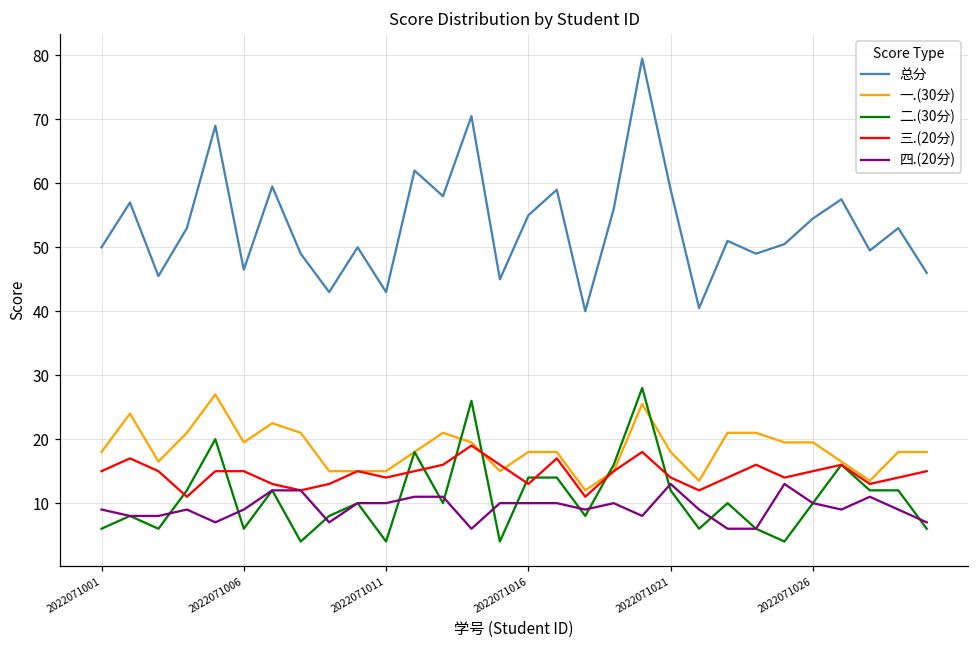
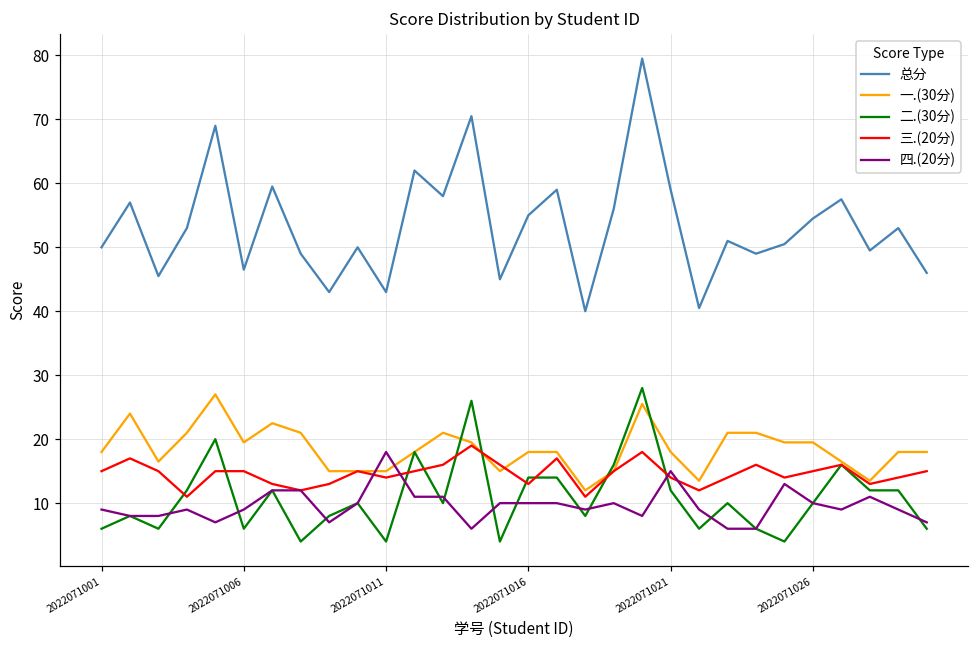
  {
    "总分": {
      "2022071001": 50,
      "2022071006": 47,
      "2022071011": 43,
      "2022071016": 55,
      "2022071021": 59,
      "2022071026": 55
    },
    "一.(30分)": {
      "2022071001": 18,
      "2022071006": 20,
      "2022071011": 15,
      "2022071016": 18,
      "2022071021": 18,
      "2022071026": 20
    },
    "二.(30分)": {
      "2022071001": 6,
      "2022071006": 6,
      "2022071011": 4,
      "2022071016": 14,
      "2022071021": 12
    },
    "三.(20分)": {
      "2022071001": 15,
      "2022071006": 15,
      "2022071011": 14,
      "2022071016": 13,
      "2022071021": 14,
      "2022071026": 15
    },
    "四.(20分)": {
      "2022071001": 9,
      "2022071006": 9,
-     "2022071011": 10,
+     "2022071011": 18,
      "2022071016": 10,
-     "2022071021": 13
+     "2022071021": 15
    }
  }
